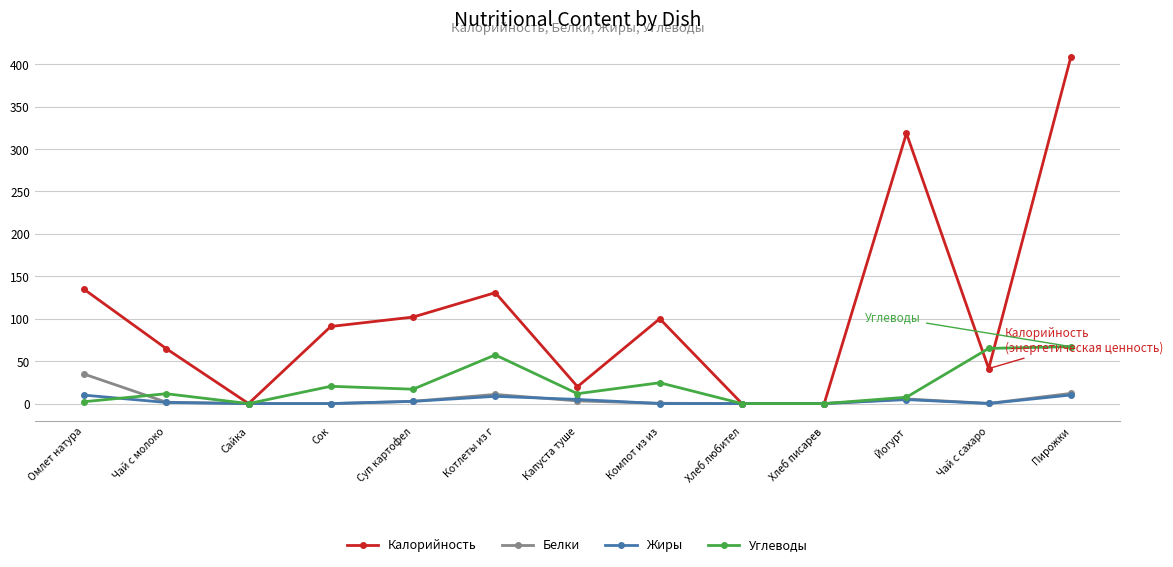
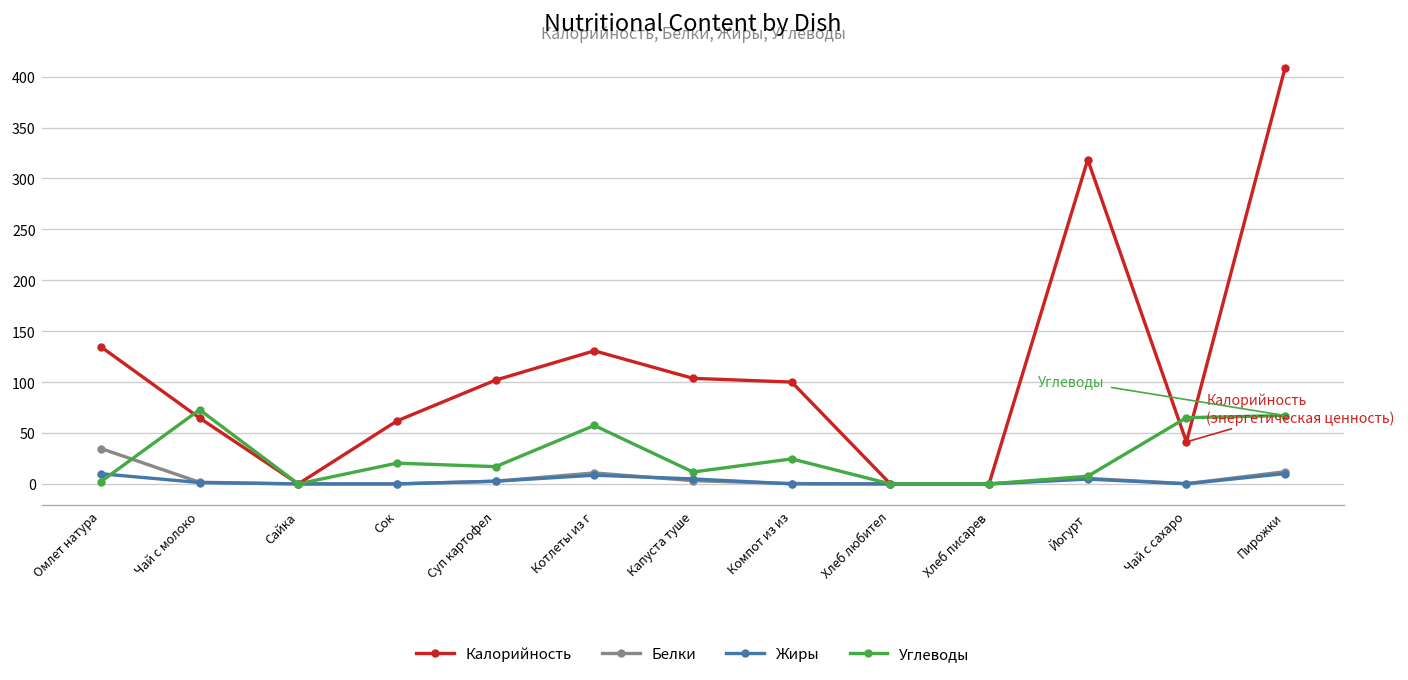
  {
    "Калорийность": {
      "Омлет натура": 130,
      "Чай с молоко": 60,
-     "Сок": 90,
+     "Сок": 60,
      "Суп картофел": 100,
      "Котлеты из г": 130,
-     "Капуста туше": 20,
+     "Капуста туше": 100,
      "Компот из из": 100,
      "Йогурт": 320,
      "Чай с сахаро": 40,
      "Пирожки": 410
    },
    "Белки": {
      "Омлет натура": 30
    },
    "Жиры": {
      "Омлет натура": 10
    },
    "Углеводы": {
      "Омлет натура": 0,
-     "Чай с молоко": 10,
+     "Чай с молоко": 70,
      "Сок": 20,
      "Суп картофел": 20,
      "Котлеты из г": 60,
      "Капуста туше": 10,
      "Компот из из": 20,
      "Чай с сахаро": 70,
      "Пирожки": 70
    }
  }
